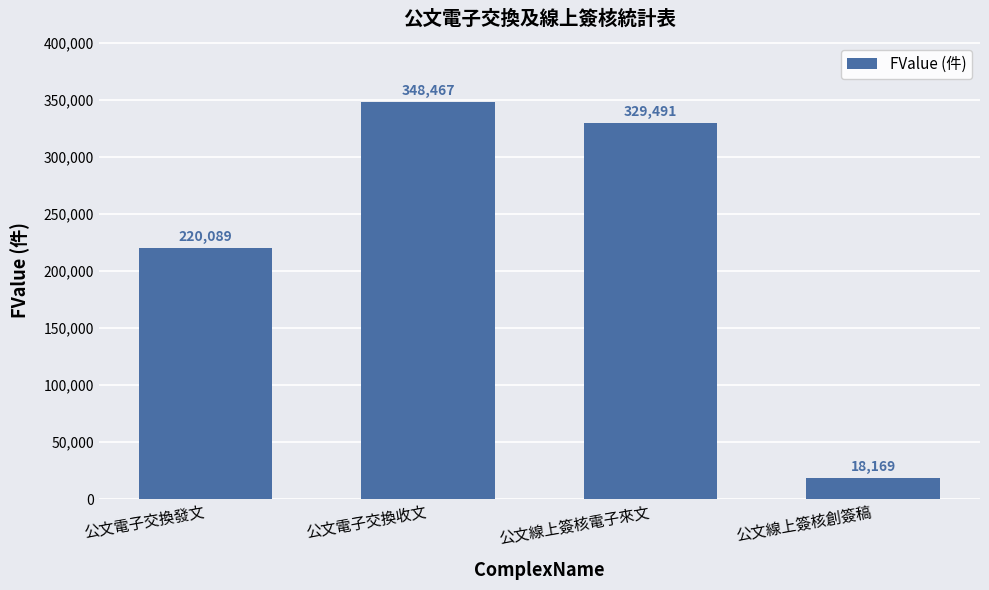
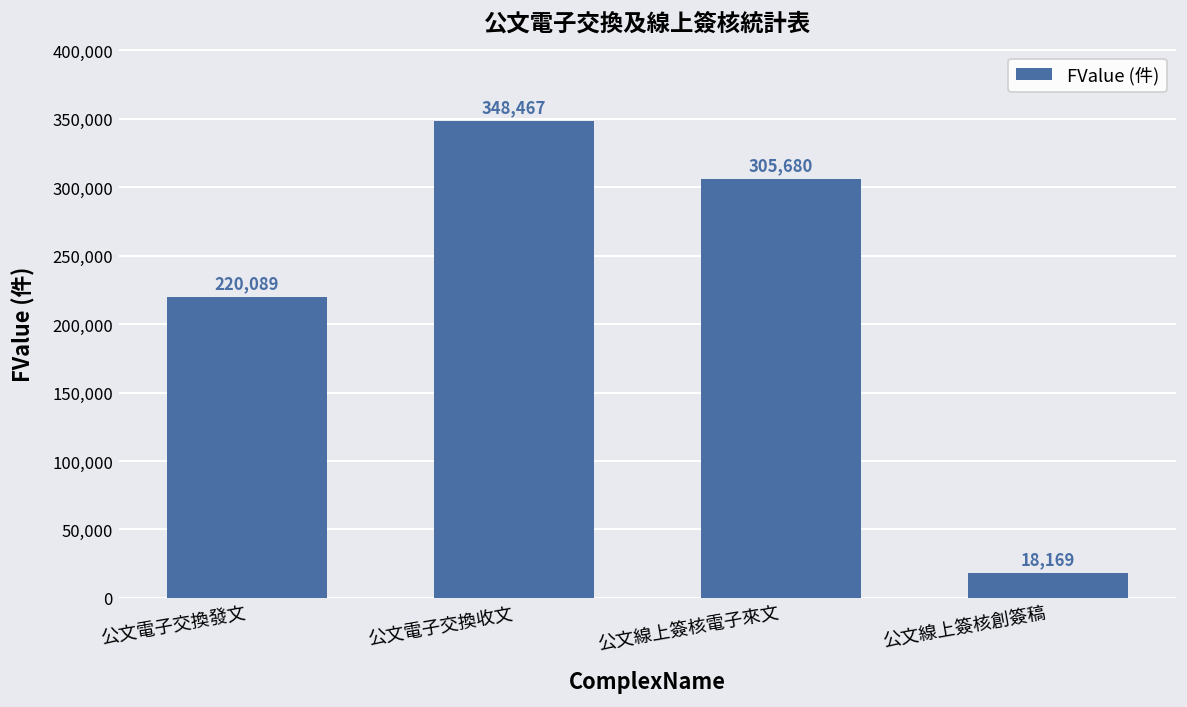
  {
    "公文電子交換發文": "220,089",
    "公文電子交換收文": "348,467",
-   "公文線上簽核電子來文": "329,491",
+   "公文線上簽核電子來文": "305,680",
    "公文線上簽核創簽稿": "18,169"
  }
